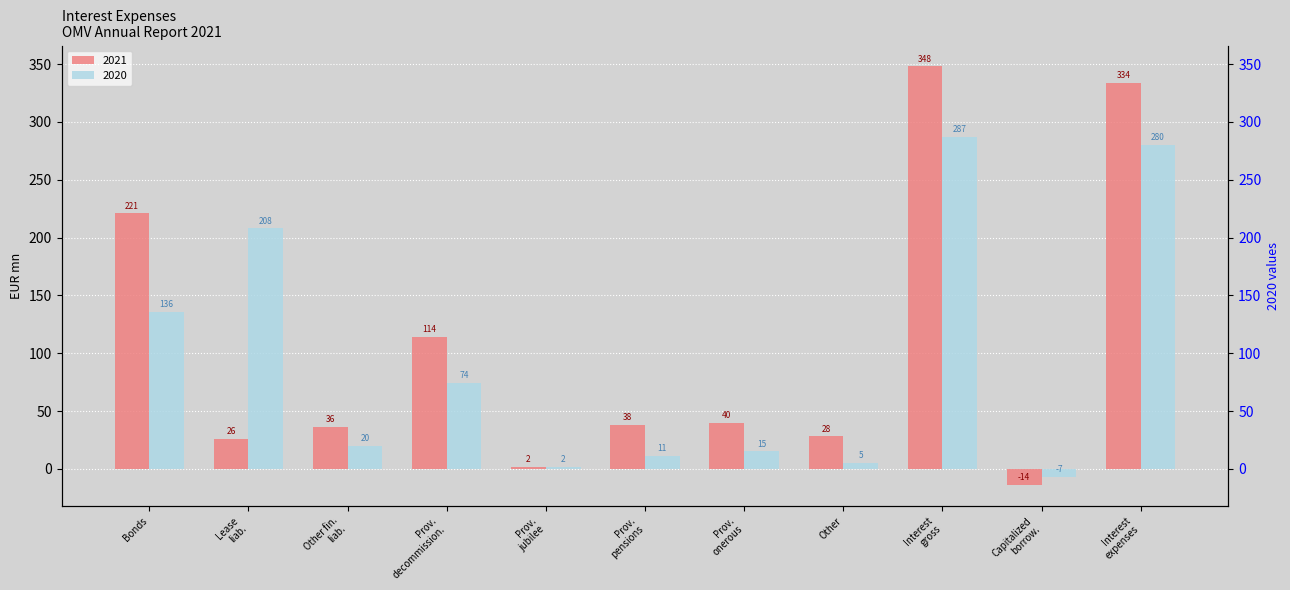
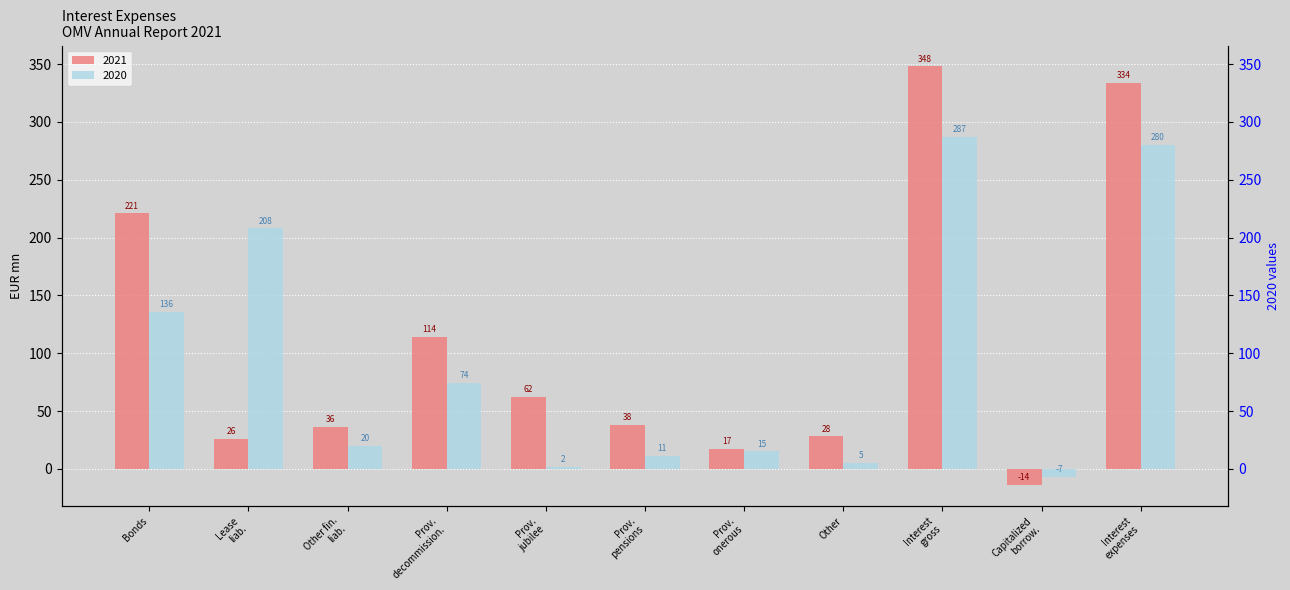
  {
    "2021": {
      "Bonds": 221,
      "Lease liab.": 26,
      "Other fin. liab.": 36,
      "Prov. decommission.": 114,
-     "Prov. jubilee": 2,
+     "Prov. jubilee": 62,
      "Prov. pensions": 38,
-     "Prov. onerous": 40,
+     "Prov. onerous": 17,
      "Other": 28,
      "Interest gross": 348,
      "Capitalized borrow.": -14,
      "Interest expenses": 334
    },
    "2020": {
      "Bonds": 136,
      "Lease liab.": 208,
      "Other fin. liab.": 20,
      "Prov. decommission.": 74,
      "Prov. jubilee": 2,
      "Prov. pensions": 11,
      "Prov. onerous": 15,
      "Other": 5,
      "Interest gross": 287,
      "Capitalized borrow.": -7,
      "Interest expenses": 280
    }
  }
